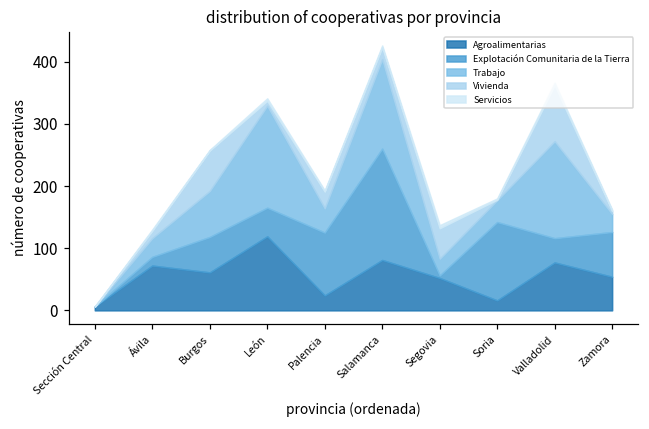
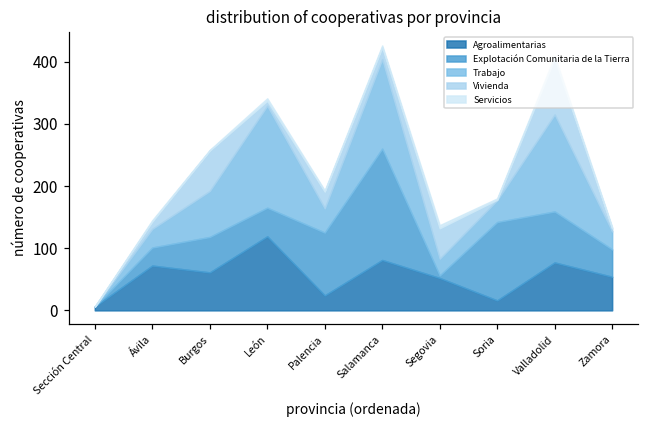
  {
    "Agroalimentarias": {
      "Ávila": 70,
      "Burgos": 60,
      "León": 120,
      "Palencia": 20,
      "Salamanca": 80,
      "Soria": 20,
      "Valladolid": 80,
      "Zamora": 50
    },
    "Explotación Comunitaria de la Tierra": {
-     "Ávila": 10,
+     "Ávila": 30,
      "Burgos": 60,
      "León": 50,
      "Palencia": 100,
      "Salamanca": 180,
      "Soria": 130,
-     "Valladolid": 40,
-     "Zamora": 70
+     "Valladolid": 80,
+     "Zamora": 40
    }
  }
